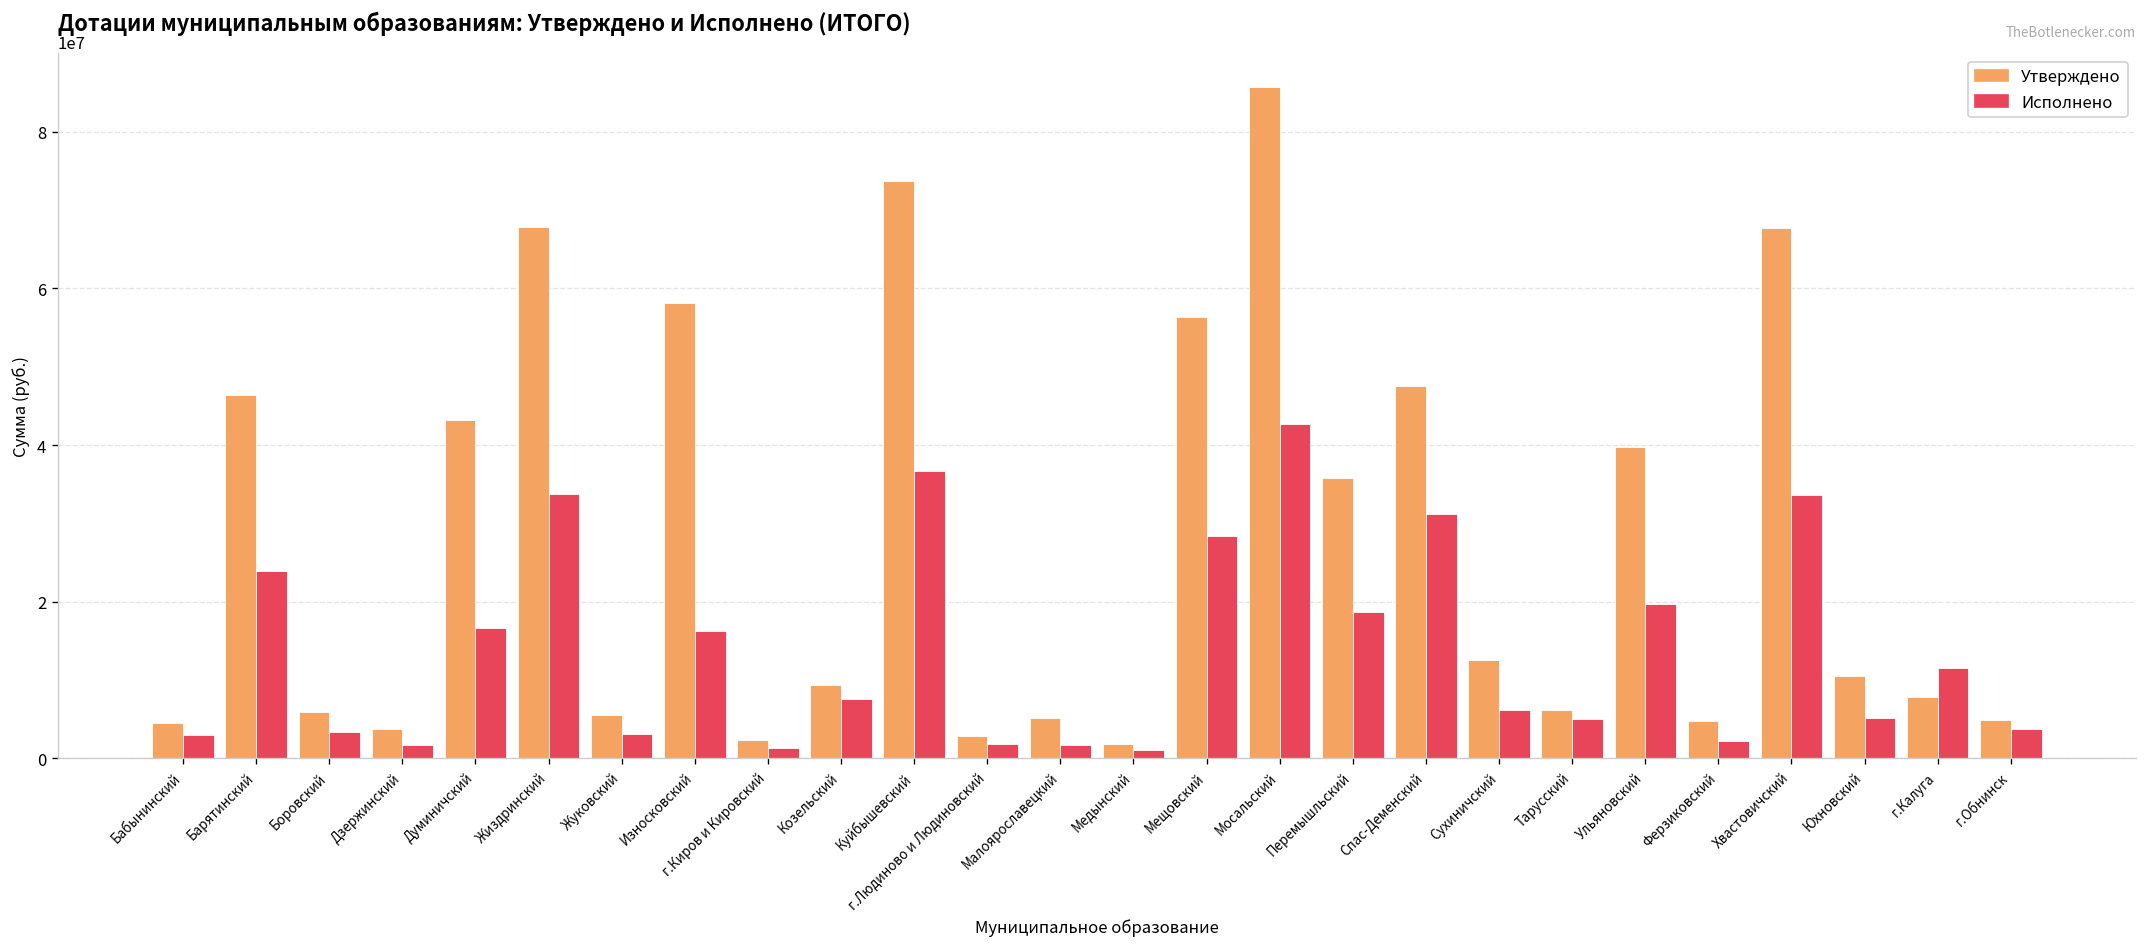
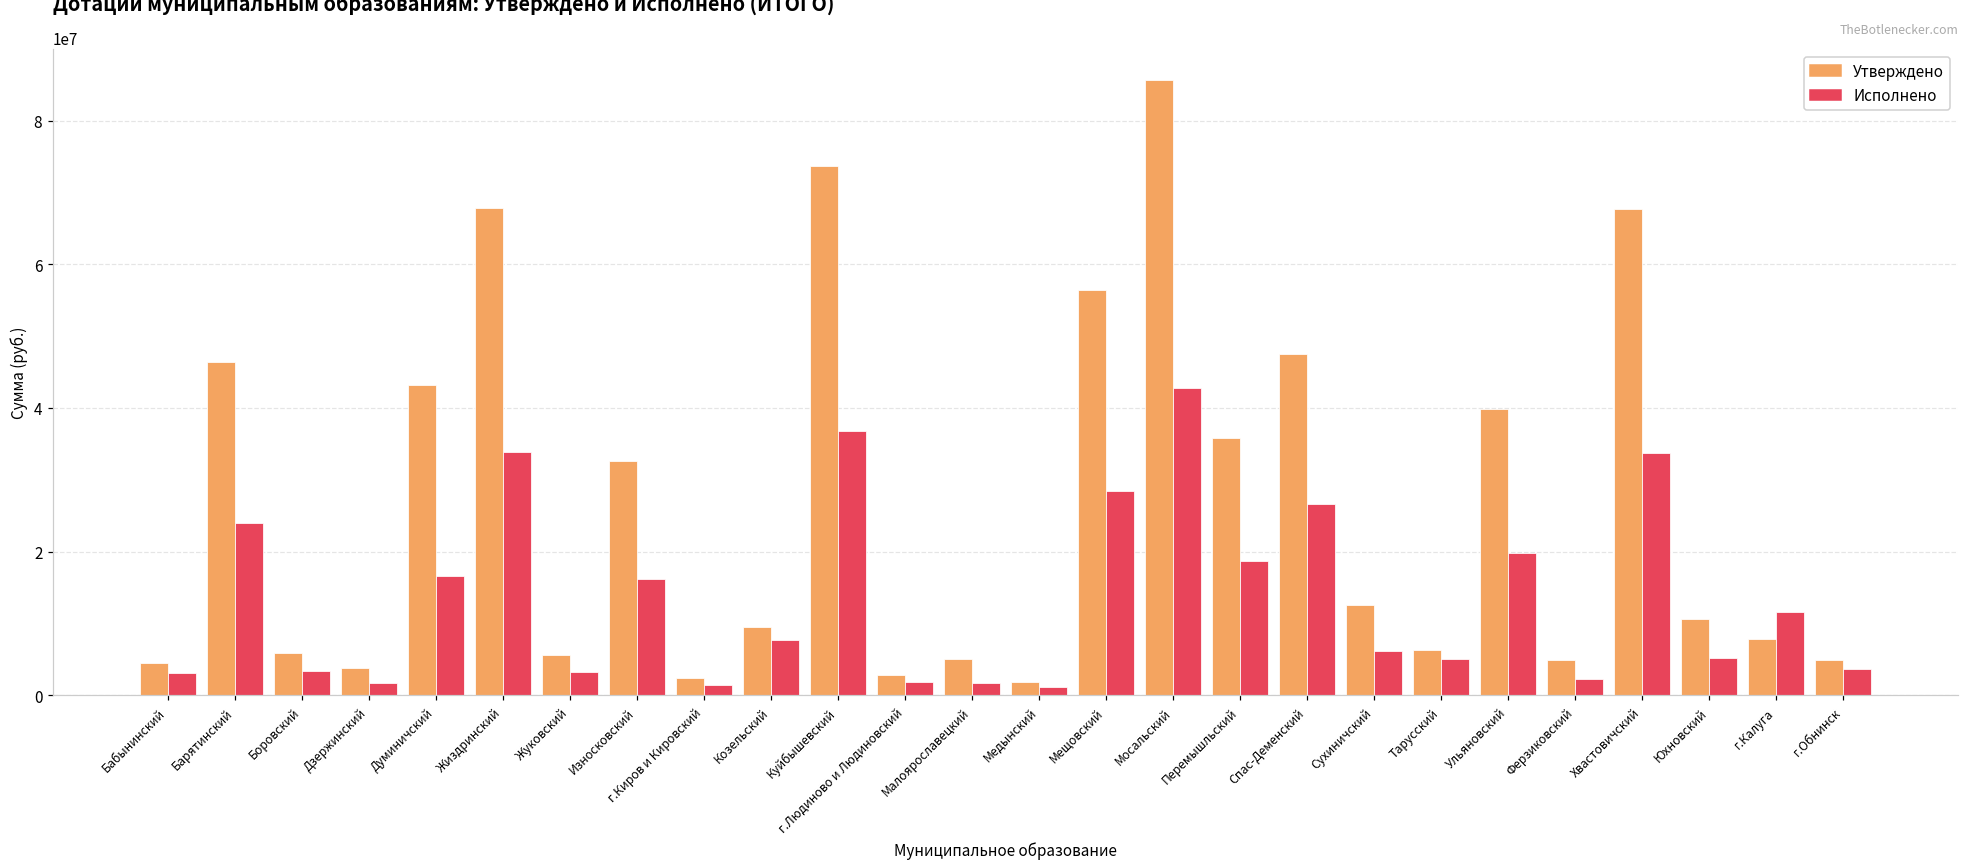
  {
    "Утверждено": {
      "Бабынинский": 4000000,
      "Барятинский": 46000000,
      "Боровский": 6000000,
      "Дзержинский": 4000000,
      "Думиничский": 43000000,
      "Жиздринский": 68000000,
      "Жуковский": 6000000,
-     "Износковский": 58000000,
+     "Износковский": 33000000,
      "г.Киров и Кировский": 2000000,
      "Козельский": 9000000,
      "Куйбышевский": 74000000,
      "г.Людиново и Людиновский": 3000000,
      "Малоярославецкий": 5000000,
      "Медынский": 2000000,
      "Мещовский": 56000000,
      "Мосальский": 86000000,
      "Перемышльский": 36000000,
      "Спас-Деменский": 48000000,
      "Сухиничский": 13000000,
      "Тарусский": 6000000,
      "Ульяновский": 40000000,
      "Ферзиковский": 5000000,
      "Хвастовичский": 68000000,
      "Юхновский": 11000000,
      "г.Калуга": 8000000,
      "г.Обнинск": 5000000
    },
    "Исполнено": {
      "Бабынинский": 3000000,
      "Барятинский": 24000000,
      "Боровский": 3000000,
      "Дзержинский": 2000000,
      "Думиничский": 17000000,
      "Жиздринский": 34000000,
      "Жуковский": 3000000,
      "Износковский": 16000000,
      "г.Киров и Кировский": 1000000,
      "Козельский": 8000000,
      "Куйбышевский": 37000000,
      "г.Людиново и Людиновский": 2000000,
      "Малоярославецкий": 2000000,
      "Медынский": 1000000,
      "Мещовский": 28000000,
      "Мосальский": 43000000,
      "Перемышльский": 19000000,
-     "Спас-Деменский": 31000000,
+     "Спас-Деменский": 27000000,
      "Сухиничский": 6000000,
      "Тарусский": 5000000,
      "Ульяновский": 20000000,
      "Ферзиковский": 2000000,
      "Хвастовичский": 34000000,
      "Юхновский": 5000000,
      "г.Калуга": 12000000,
      "г.Обнинск": 4000000
    }
  }
